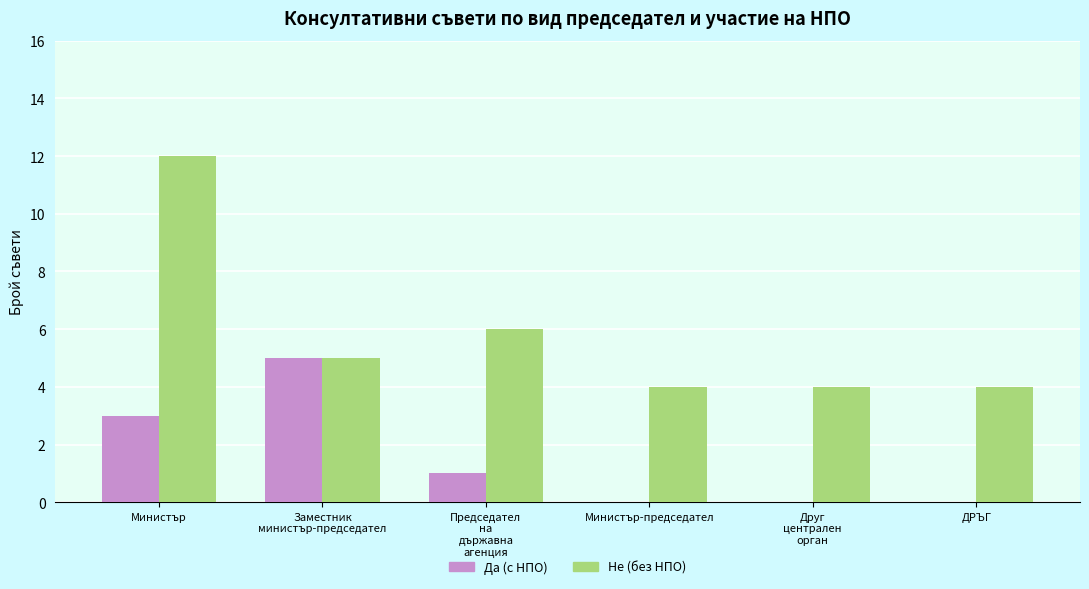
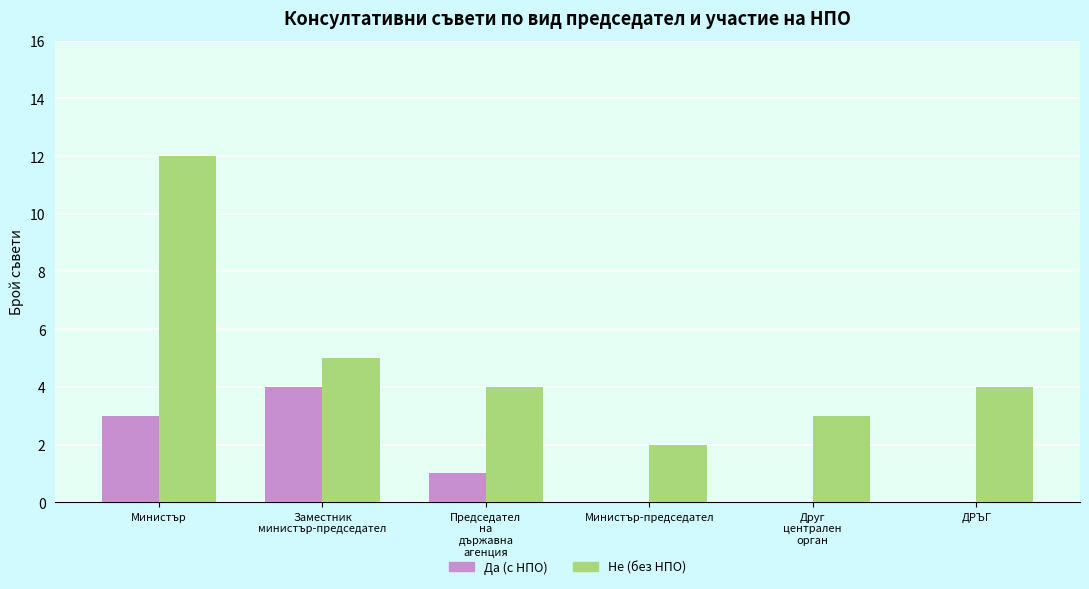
  {
    "Да (с НПО)": {
      "Министър": 3,
-     "Заместник министър-председател": 5,
+     "Заместник министър-председател": 4,
      "Председател на държавна агенция": 1,
      "Министър-председател": 0,
      "Друг централен орган": 0,
      "ДРЪГ": 0
    },
    "Не (без НПО)": {
      "Министър": 12,
      "Заместник министър-председател": 5,
-     "Председател на държавна агенция": 6,
-     "Министър-председател": 4,
-     "Друг централен орган": 4,
+     "Председател на държавна агенция": 4,
+     "Министър-председател": 2,
+     "Друг централен орган": 3,
      "ДРЪГ": 4
    }
  }
